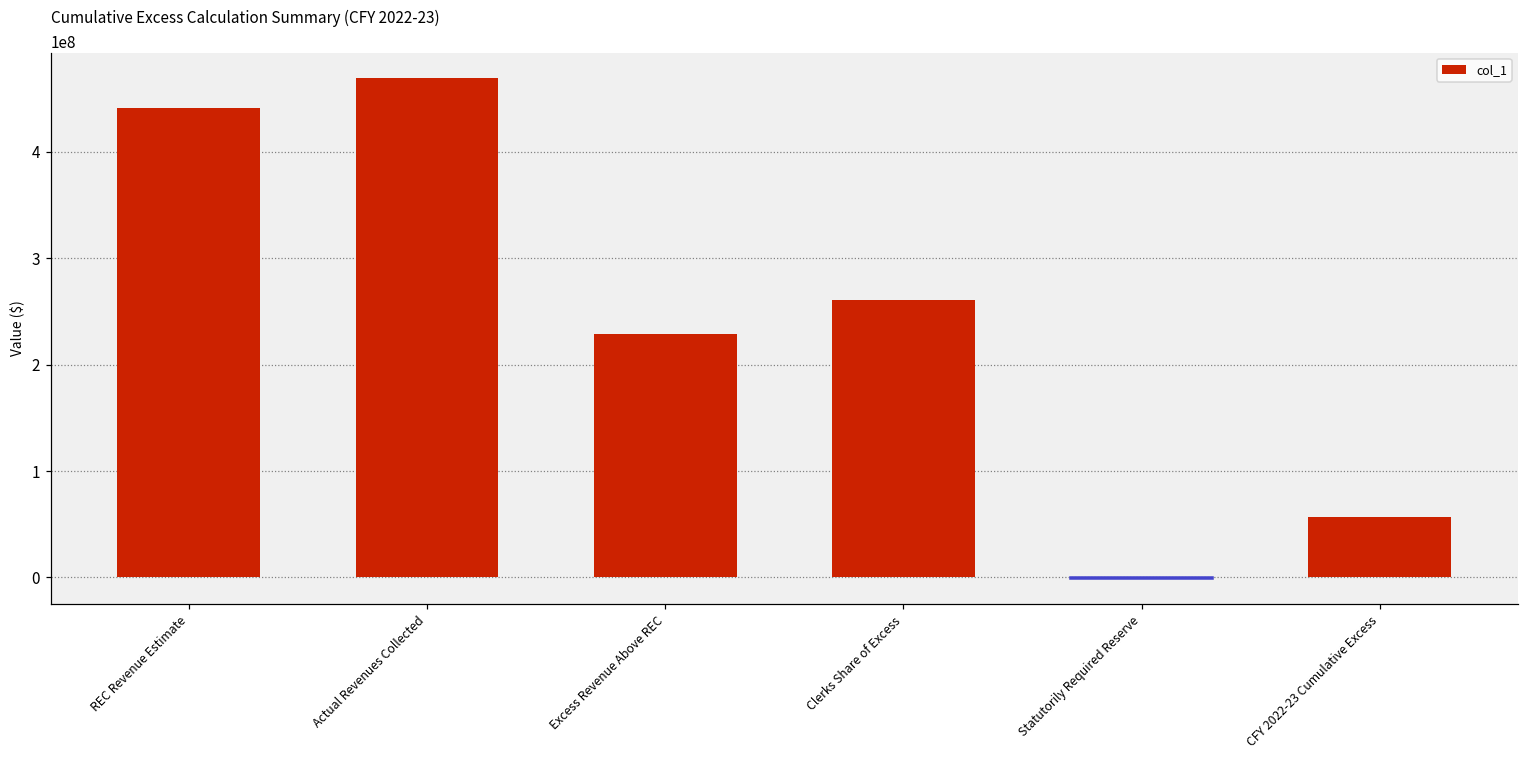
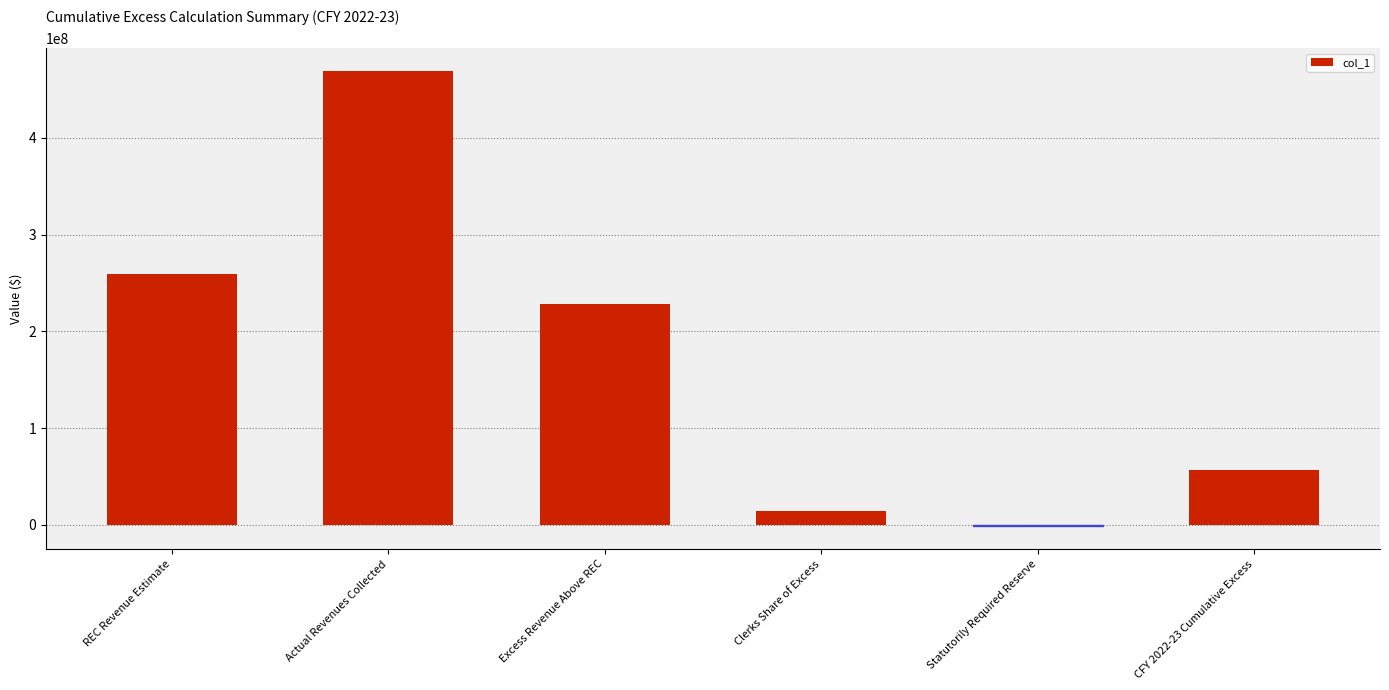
  {
-   "REC Revenue Estimate": 440000000,
+   "REC Revenue Estimate": 260000000,
    "Actual Revenues Collected": 470000000,
    "Excess Revenue Above REC": 230000000,
-   "Clerks Share of Excess": 260000000,
+   "Clerks Share of Excess": 10000000,
    "CFY 2022-23 Cumulative Excess": 60000000
  }
